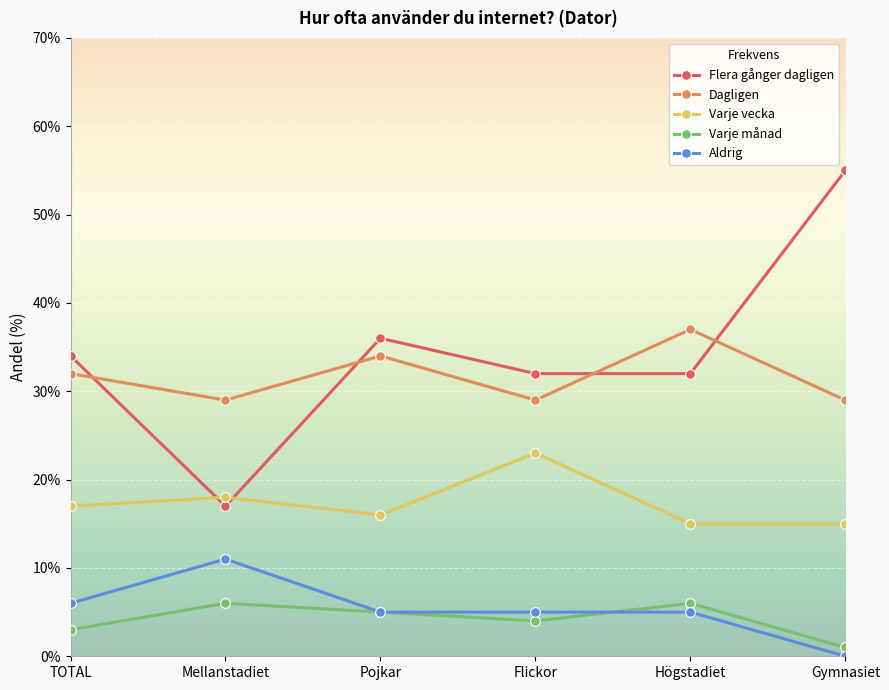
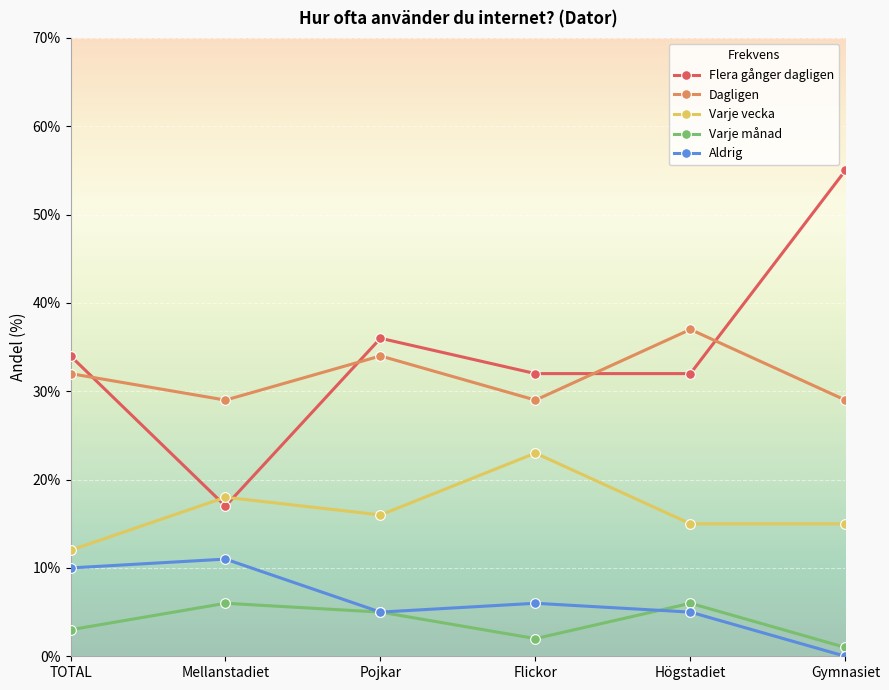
  {
    "Varje vecka": {
-     "TOTAL": "17%",
+     "TOTAL": "12%",
      "Mellanstadiet": "18%",
      "Pojkar": "16%",
      "Flickor": "23%",
      "Högstadiet": "15%",
      "Gymnasiet": "15%"
    },
    "Varje månad": {
      "TOTAL": "3%",
      "Mellanstadiet": "6%",
-     "Flickor": "4%",
+     "Flickor": "2%",
      "Högstadiet": "6%",
      "Gymnasiet": "1%"
    },
    "Aldrig": {
-     "TOTAL": "6%",
+     "TOTAL": "10%",
      "Mellanstadiet": "11%",
-     "Flickor": "5%",
+     "Flickor": "6%",
      "Högstadiet": "5%",
      "Gymnasiet": "0%"
    }
  }
